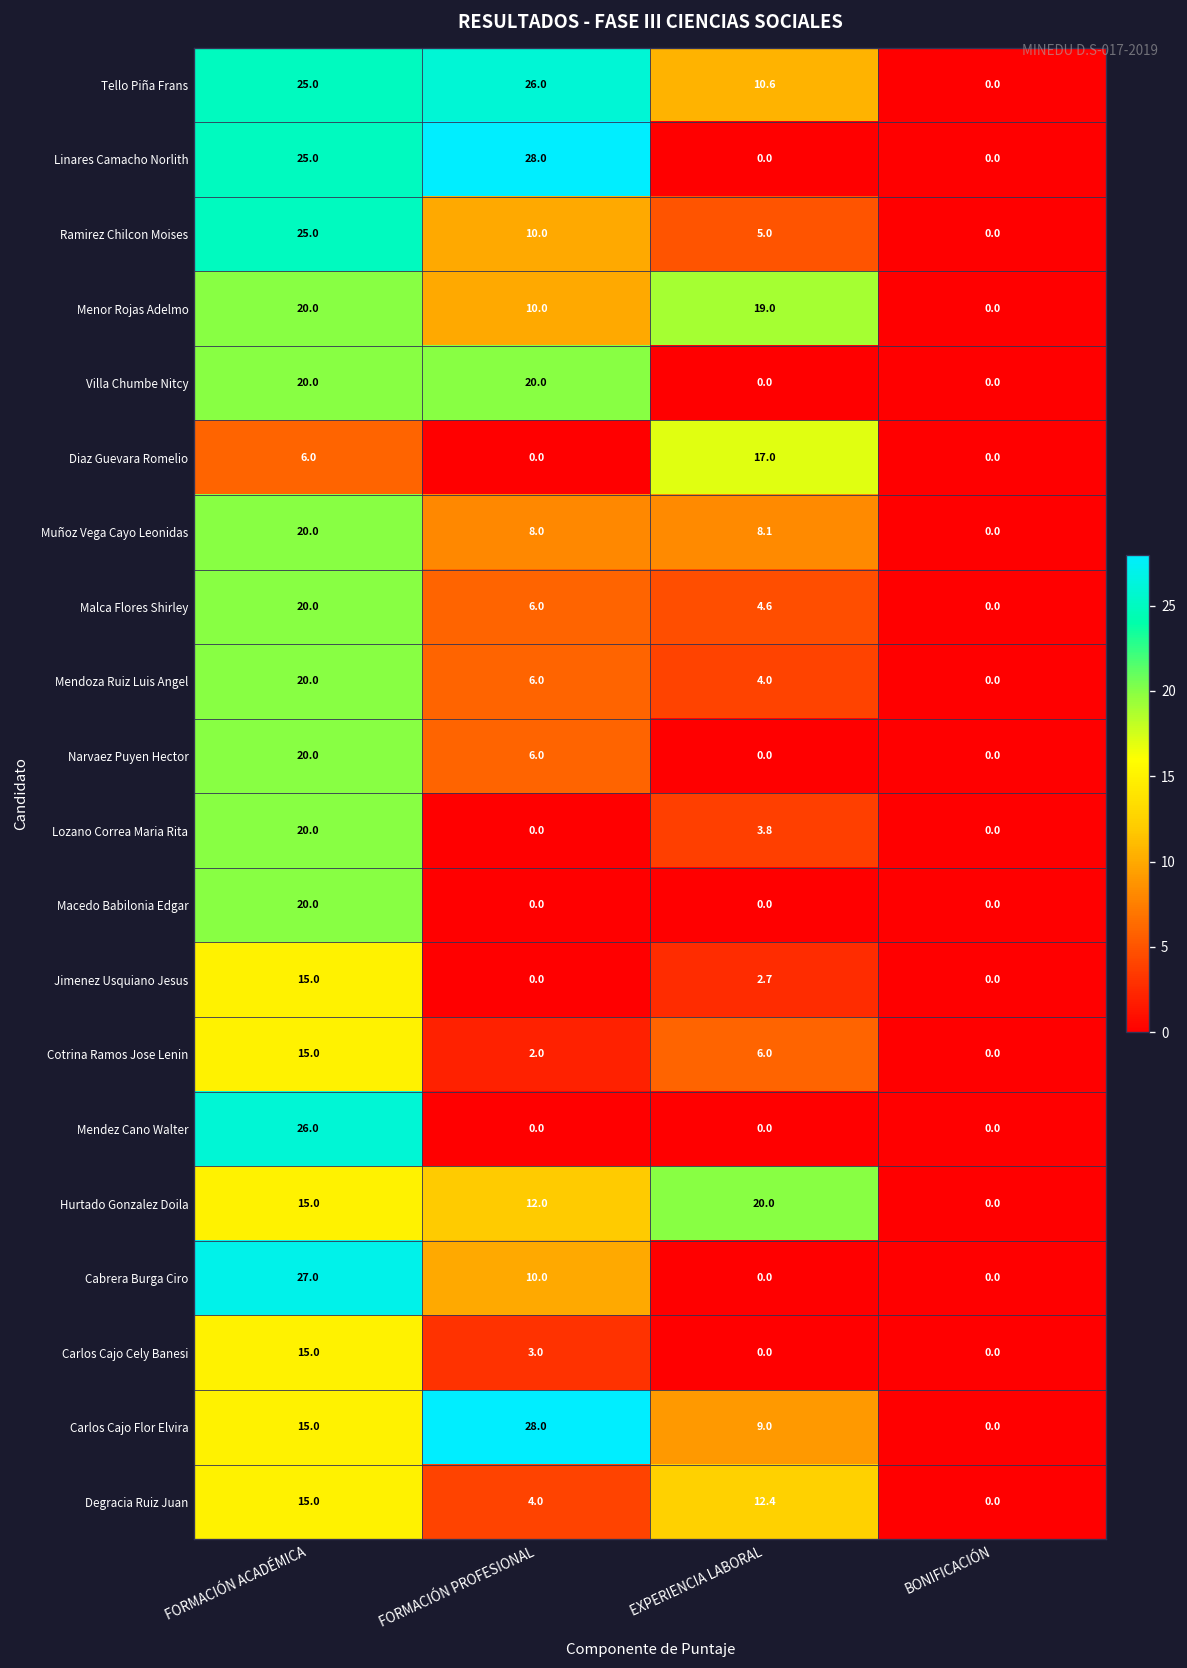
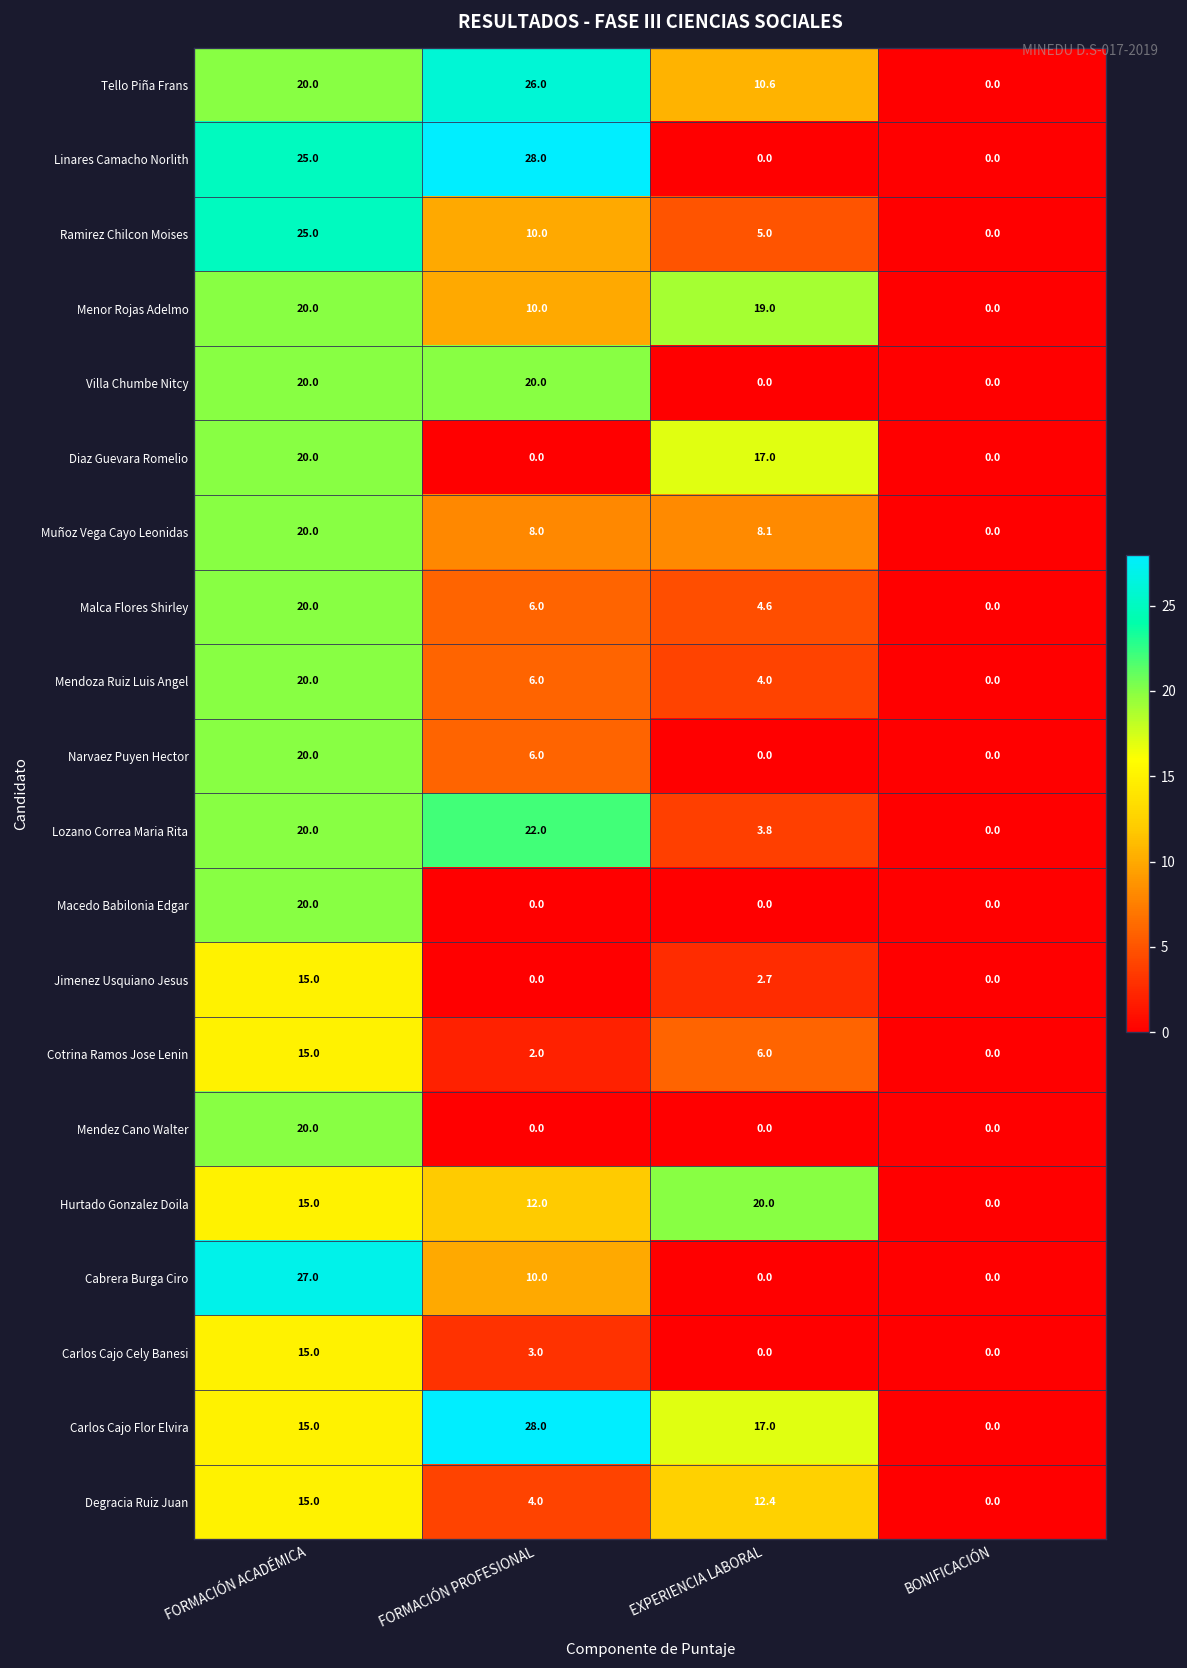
  {
    "Tello Piña Frans": {
-     "FORMACIÓN ACADÉMICA": 25.0,
+     "FORMACIÓN ACADÉMICA": 20.0,
      "FORMACIÓN PROFESIONAL": 26.0,
      "EXPERIENCIA LABORAL": 10.6,
      "BONIFICACIÓN": 0.0
    },
    "Linares Camacho Norlith": {
      "FORMACIÓN ACADÉMICA": 25.0,
      "FORMACIÓN PROFESIONAL": 28.0,
      "EXPERIENCIA LABORAL": 0.0,
      "BONIFICACIÓN": 0.0
    },
    "Ramirez Chilcon Moises": {
      "FORMACIÓN ACADÉMICA": 25.0,
      "FORMACIÓN PROFESIONAL": 10.0,
      "EXPERIENCIA LABORAL": 5.0,
      "BONIFICACIÓN": 0.0
    },
    "Menor Rojas Adelmo": {
      "FORMACIÓN ACADÉMICA": 20.0,
      "FORMACIÓN PROFESIONAL": 10.0,
      "EXPERIENCIA LABORAL": 19.0,
      "BONIFICACIÓN": 0.0
    },
    "Villa Chumbe Nitcy": {
      "FORMACIÓN ACADÉMICA": 20.0,
      "FORMACIÓN PROFESIONAL": 20.0,
      "EXPERIENCIA LABORAL": 0.0,
      "BONIFICACIÓN": 0.0
    },
    "Diaz Guevara Romelio": {
-     "FORMACIÓN ACADÉMICA": 6.0,
+     "FORMACIÓN ACADÉMICA": 20.0,
      "FORMACIÓN PROFESIONAL": 0.0,
      "EXPERIENCIA LABORAL": 17.0,
      "BONIFICACIÓN": 0.0
    },
    "Muñoz Vega Cayo Leonidas": {
      "FORMACIÓN ACADÉMICA": 20.0,
      "FORMACIÓN PROFESIONAL": 8.0,
      "EXPERIENCIA LABORAL": 8.1,
      "BONIFICACIÓN": 0.0
    },
    "Malca Flores Shirley": {
      "FORMACIÓN ACADÉMICA": 20.0,
      "FORMACIÓN PROFESIONAL": 6.0,
      "EXPERIENCIA LABORAL": 4.6,
      "BONIFICACIÓN": 0.0
    },
    "Mendoza Ruiz Luis Angel": {
      "FORMACIÓN ACADÉMICA": 20.0,
      "FORMACIÓN PROFESIONAL": 6.0,
      "EXPERIENCIA LABORAL": 4.0,
      "BONIFICACIÓN": 0.0
    },
    "Narvaez Puyen Hector": {
      "FORMACIÓN ACADÉMICA": 20.0,
      "FORMACIÓN PROFESIONAL": 6.0,
      "EXPERIENCIA LABORAL": 0.0,
      "BONIFICACIÓN": 0.0
    },
    "Lozano Correa Maria Rita": {
      "FORMACIÓN ACADÉMICA": 20.0,
-     "FORMACIÓN PROFESIONAL": 0.0,
+     "FORMACIÓN PROFESIONAL": 22.0,
      "EXPERIENCIA LABORAL": 3.8,
      "BONIFICACIÓN": 0.0
    },
    "Macedo Babilonia Edgar": {
      "FORMACIÓN ACADÉMICA": 20.0,
      "FORMACIÓN PROFESIONAL": 0.0,
      "EXPERIENCIA LABORAL": 0.0,
      "BONIFICACIÓN": 0.0
    },
    "Jimenez Usquiano Jesus": {
      "FORMACIÓN ACADÉMICA": 15.0,
      "FORMACIÓN PROFESIONAL": 0.0,
      "EXPERIENCIA LABORAL": 2.7,
      "BONIFICACIÓN": 0.0
    },
    "Cotrina Ramos Jose Lenin": {
      "FORMACIÓN ACADÉMICA": 15.0,
      "FORMACIÓN PROFESIONAL": 2.0,
      "EXPERIENCIA LABORAL": 6.0,
      "BONIFICACIÓN": 0.0
    },
    "Mendez Cano Walter": {
-     "FORMACIÓN ACADÉMICA": 26.0,
+     "FORMACIÓN ACADÉMICA": 20.0,
      "FORMACIÓN PROFESIONAL": 0.0,
      "EXPERIENCIA LABORAL": 0.0,
      "BONIFICACIÓN": 0.0
    },
    "Hurtado Gonzalez Doila": {
      "FORMACIÓN ACADÉMICA": 15.0,
      "FORMACIÓN PROFESIONAL": 12.0,
      "EXPERIENCIA LABORAL": 20.0,
      "BONIFICACIÓN": 0.0
    },
    "Cabrera Burga Ciro": {
      "FORMACIÓN ACADÉMICA": 27.0,
      "FORMACIÓN PROFESIONAL": 10.0,
      "EXPERIENCIA LABORAL": 0.0,
      "BONIFICACIÓN": 0.0
    },
    "Carlos Cajo Cely Banesi": {
      "FORMACIÓN ACADÉMICA": 15.0,
      "FORMACIÓN PROFESIONAL": 3.0,
      "EXPERIENCIA LABORAL": 0.0,
      "BONIFICACIÓN": 0.0
    },
    "Carlos Cajo Flor Elvira": {
      "FORMACIÓN ACADÉMICA": 15.0,
      "FORMACIÓN PROFESIONAL": 28.0,
-     "EXPERIENCIA LABORAL": 9.0,
+     "EXPERIENCIA LABORAL": 17.0,
      "BONIFICACIÓN": 0.0
    },
    "Degracia Ruiz Juan": {
      "FORMACIÓN ACADÉMICA": 15.0,
      "FORMACIÓN PROFESIONAL": 4.0,
      "EXPERIENCIA LABORAL": 12.4,
      "BONIFICACIÓN": 0.0
    }
  }
